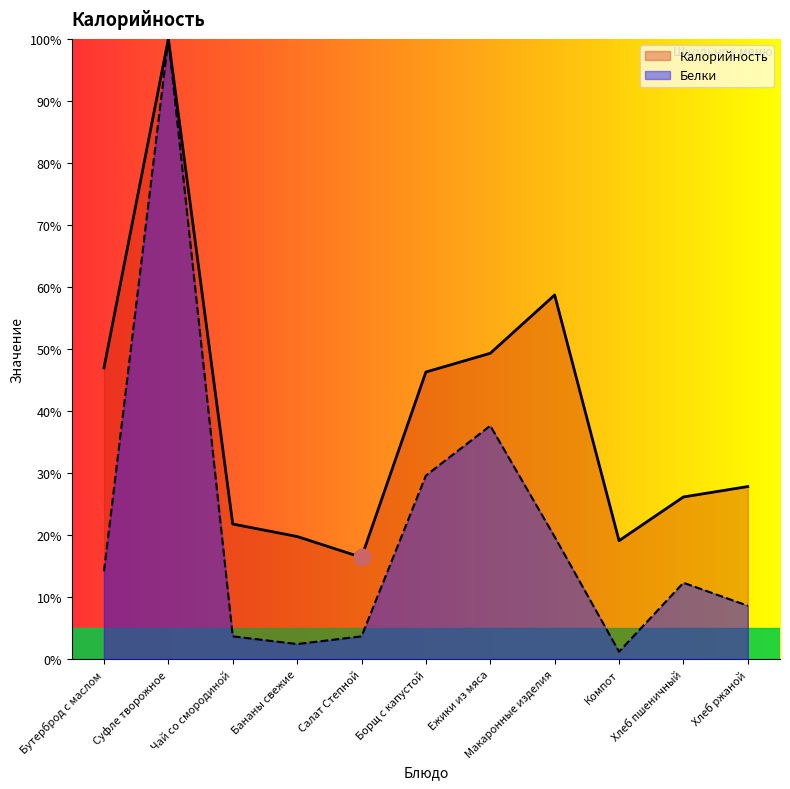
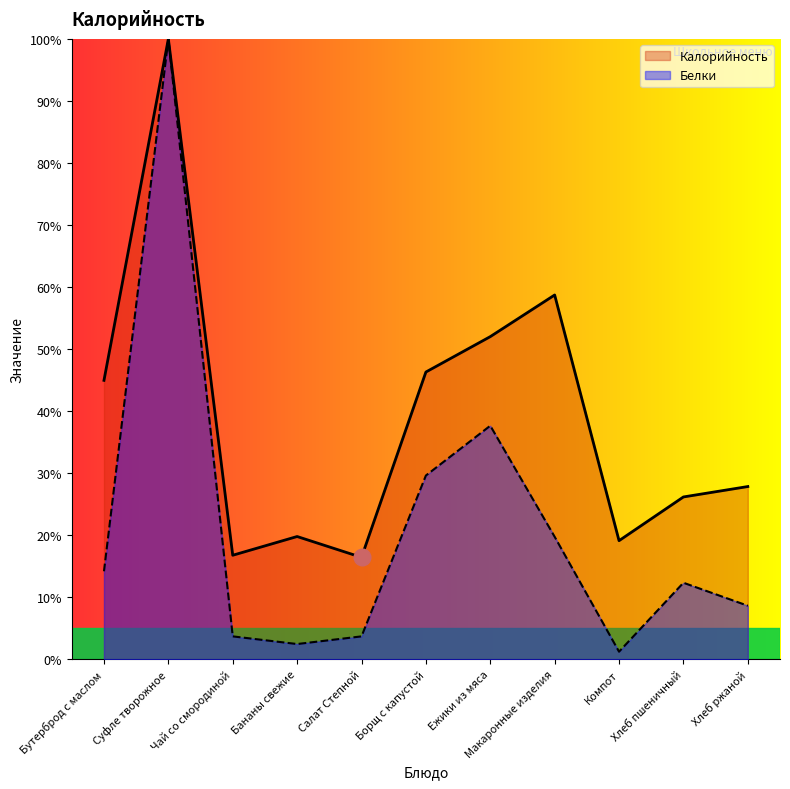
  {
    "Калорийность": {
-     "Бутерброд с маслом": "47%",
-     "Чай со смородиной": "22%",
+     "Бутерброд с маслом": "45%",
+     "Чай со смородиной": "17%",
      "Бананы свежие": "20%",
      "Борщ с капустой": "46%",
-     "Ежики из мяса": "49%",
+     "Ежики из мяса": "52%",
      "Макаронные изделия": "59%",
      "Компот": "19%",
      "Хлеб пшеничный": "26%",
      "Хлеб ржаной": "28%"
    },
    "Белки": {
      "Бутерброд с маслом": "14%",
      "Борщ с капустой": "30%",
      "Ежики из мяса": "38%",
      "Макаронные изделия": "20%",
      "Хлеб пшеничный": "12%",
      "Хлеб ржаной": "9%"
    }
  }
